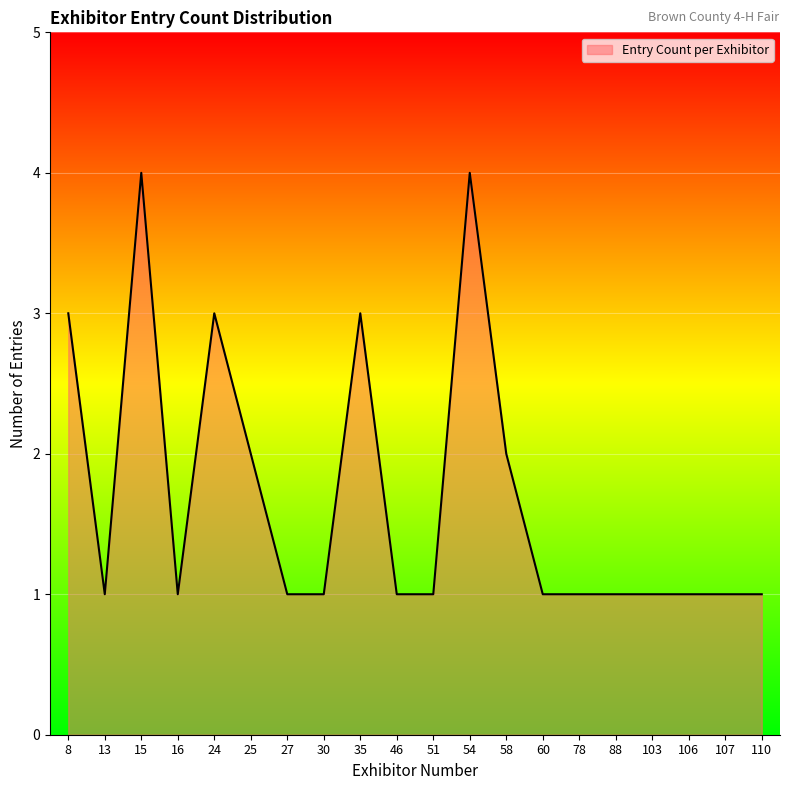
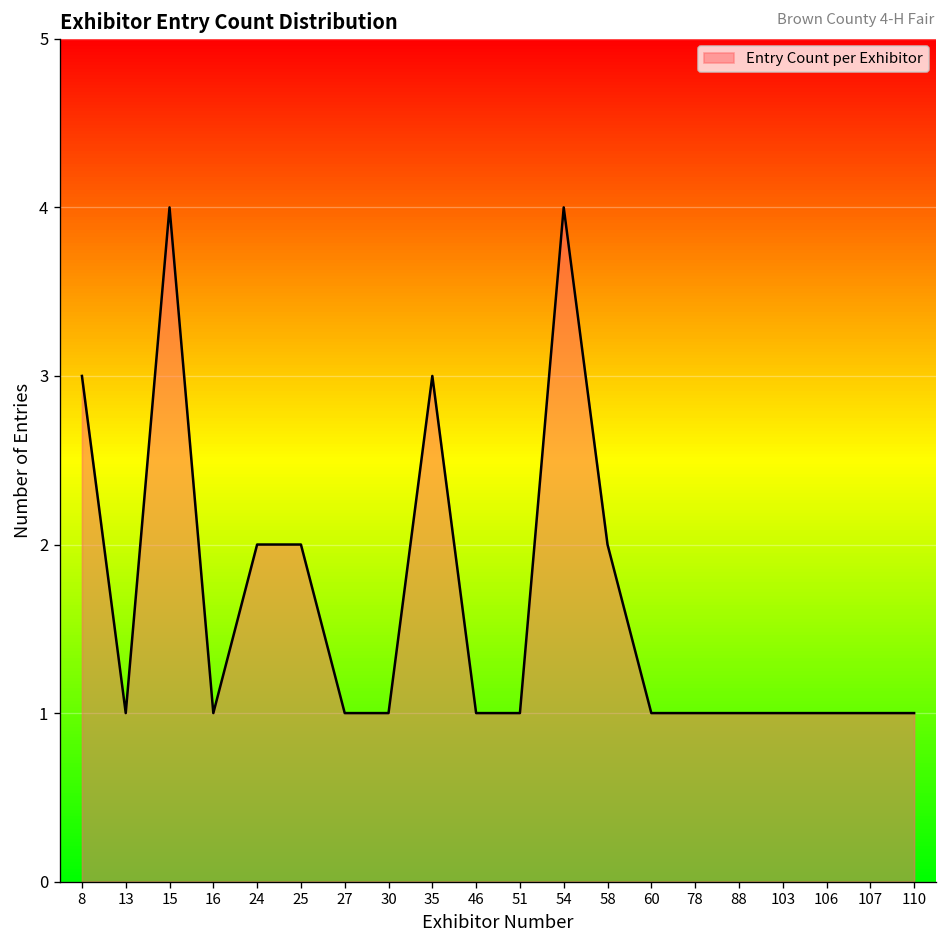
  {
    "8": 3,
    "13": 1,
    "15": 4,
    "16": 1,
-   "24": 3,
+   "24": 2,
    "25": 2,
    "27": 1,
    "30": 1,
    "35": 3,
    "46": 1,
    "51": 1,
    "54": 4,
    "58": 2,
    "60": 1,
    "78": 1,
    "88": 1,
    "103": 1,
    "106": 1,
    "107": 1,
    "110": 1
  }
